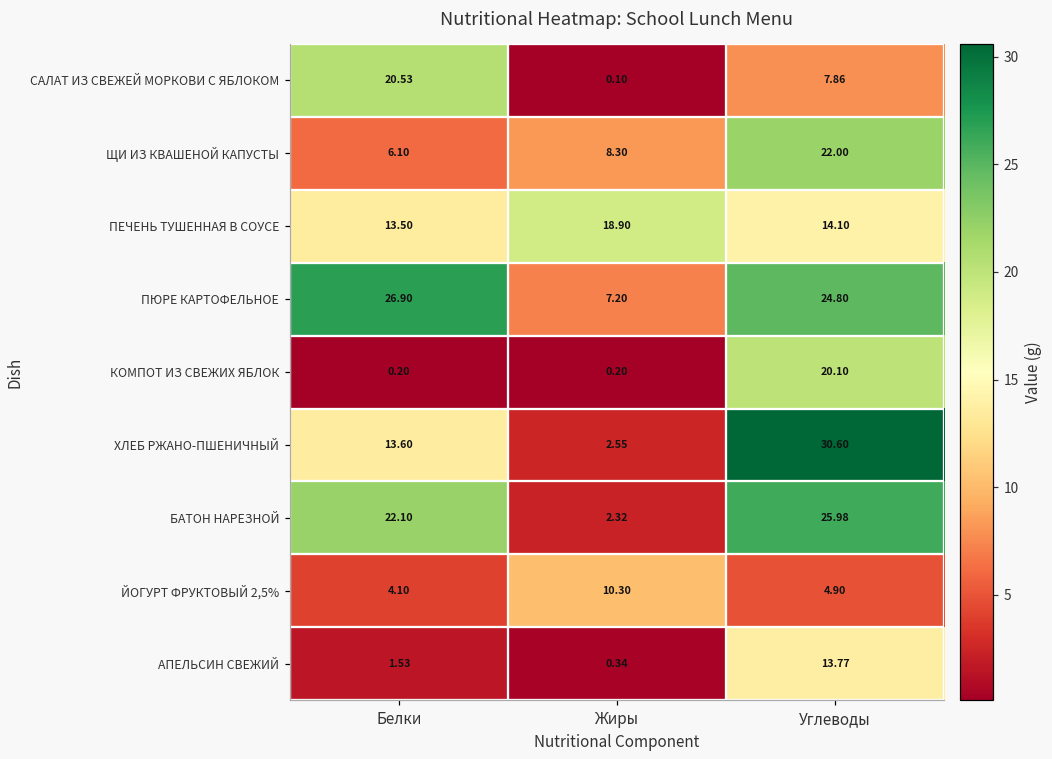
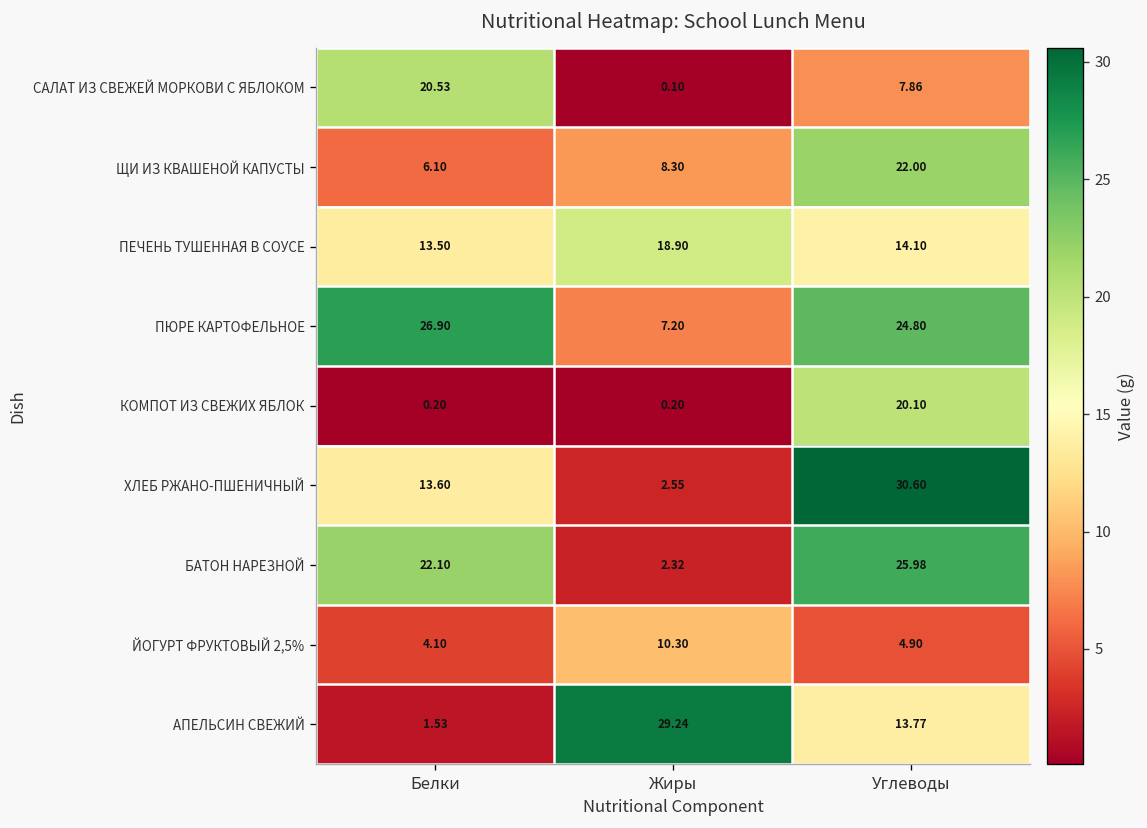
  {
    "САЛАТ ИЗ СВЕЖЕЙ МОРКОВИ С ЯБЛОКОМ": {
      "Белки": 20.53,
      "Жиры": 0.10,
      "Углеводы": 7.86
    },
    "ЩИ ИЗ КВАШЕНОЙ КАПУСТЫ": {
      "Белки": 6.10,
      "Жиры": 8.30,
      "Углеводы": 22.00
    },
    "ПЕЧЕНЬ ТУШЕННАЯ В СОУСЕ": {
      "Белки": 13.50,
      "Жиры": 18.90,
      "Углеводы": 14.10
    },
    "ПЮРЕ КАРТОФЕЛЬНОЕ": {
      "Белки": 26.90,
      "Жиры": 7.20,
      "Углеводы": 24.80
    },
    "КОМПОТ ИЗ СВЕЖИХ ЯБЛОК": {
      "Белки": 0.20,
      "Жиры": 0.20,
      "Углеводы": 20.10
    },
    "ХЛЕБ РЖАНО-ПШЕНИЧНЫЙ": {
      "Белки": 13.60,
      "Жиры": 2.55,
      "Углеводы": 30.60
    },
    "БАТОН НАРЕЗНОЙ": {
      "Белки": 22.10,
      "Жиры": 2.32,
      "Углеводы": 25.98
    },
    "ЙОГУРТ ФРУКТОВЫЙ 2,5%": {
      "Белки": 4.10,
      "Жиры": 10.30,
      "Углеводы": 4.90
    },
    "АПЕЛЬСИН СВЕЖИЙ": {
      "Белки": 1.53,
-     "Жиры": 0.34,
+     "Жиры": 29.24,
      "Углеводы": 13.77
    }
  }
